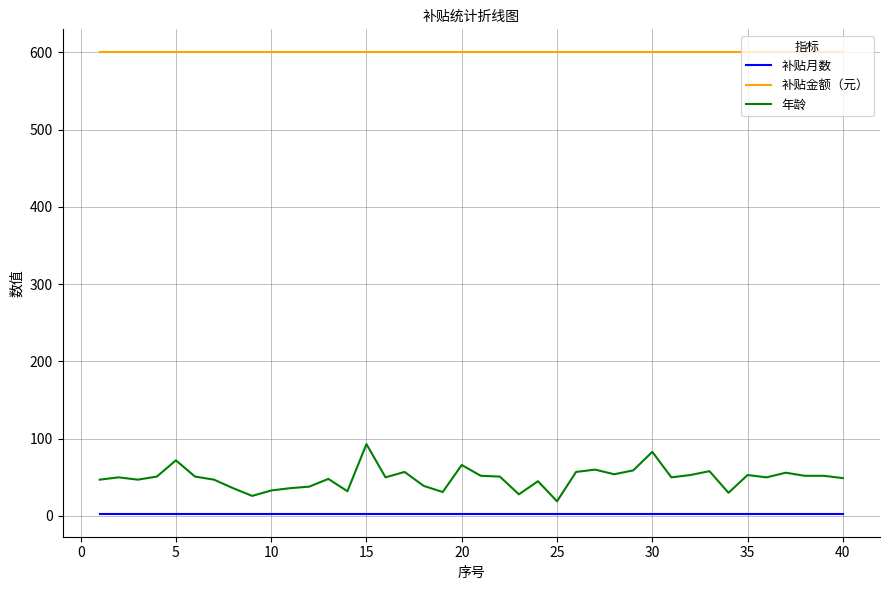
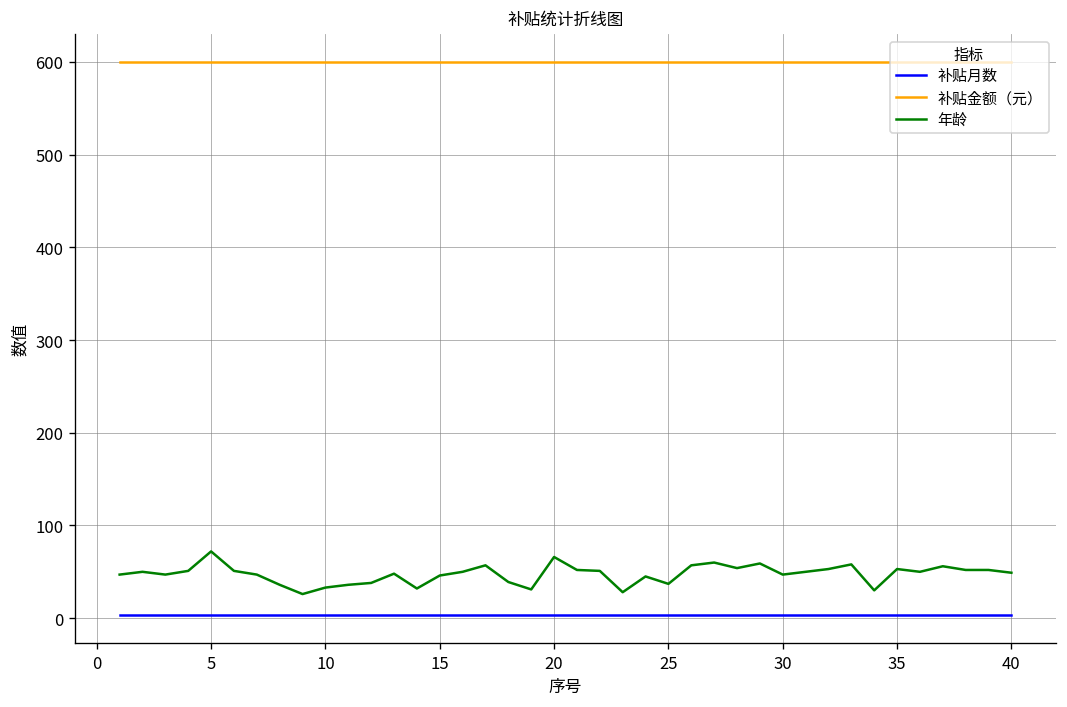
  {
    "补贴月数": {
      "5": 0,
      "10": 0,
      "15": 0,
      "20": 0,
      "25": 0,
      "30": 0,
      "35": 0,
      "40": 0
    },
    "补贴金额（元）": {
      "5": 600,
      "10": 600,
      "15": 600,
      "20": 600,
      "25": 600,
      "30": 600
    },
    "年龄": {
      "5": 70,
      "10": 30,
-     "15": 90,
+     "15": 50,
      "20": 70,
-     "25": 20,
-     "30": 80,
+     "25": 40,
+     "30": 50,
      "35": 50,
      "40": 50
    }
  }
